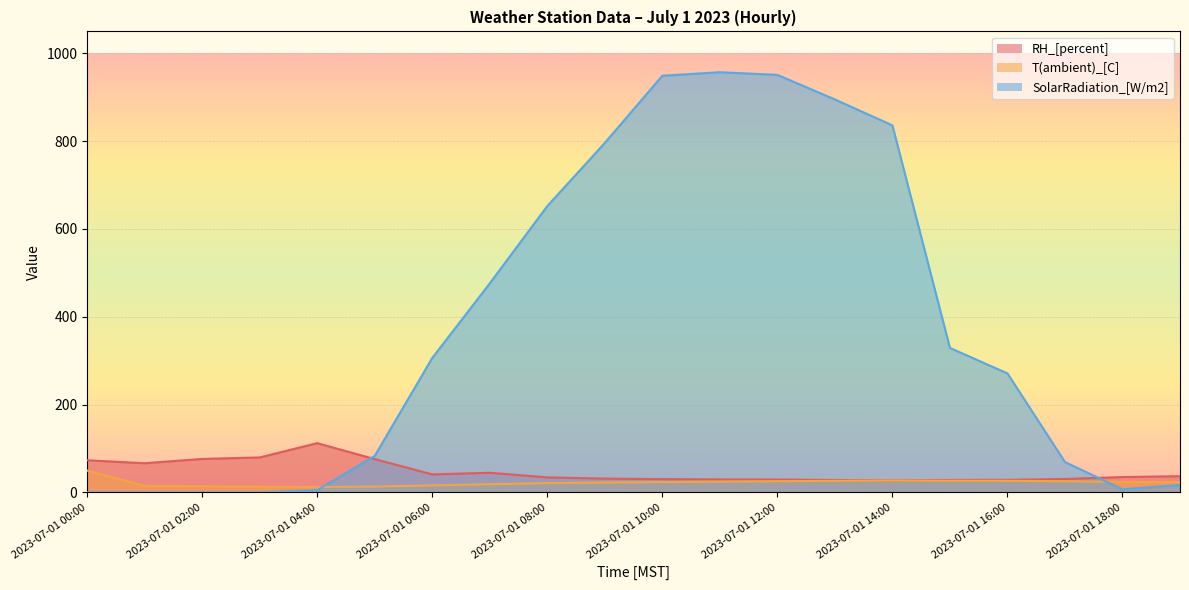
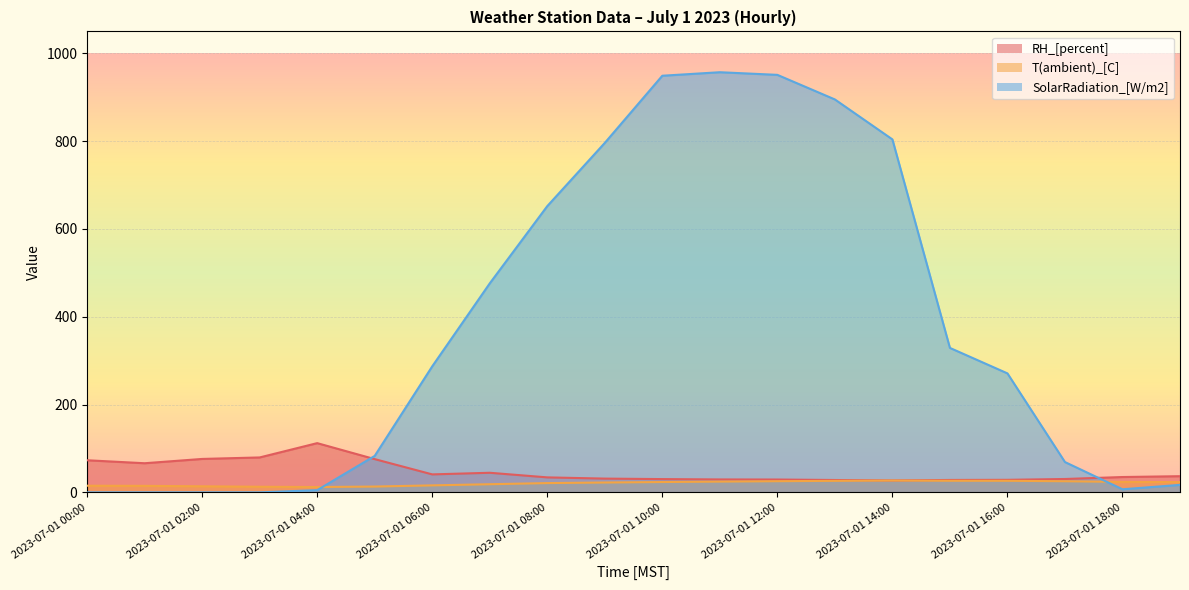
  {
    "RH_[percent]": {
      "2023-07-01 00:00": 70,
      "2023-07-01 02:00": 80,
      "2023-07-01 04:00": 110,
      "2023-07-01 06:00": 40,
      "2023-07-01 08:00": 30,
      "2023-07-01 10:00": 30,
      "2023-07-01 18:00": 30
    },
    "T(ambient)_[C]": {
-     "2023-07-01 00:00": 50,
+     "2023-07-01 00:00": 20,
      "2023-07-01 02:00": 10,
      "2023-07-01 04:00": 10,
      "2023-07-01 06:00": 20,
      "2023-07-01 08:00": 20,
      "2023-07-01 10:00": 20,
      "2023-07-01 18:00": 20
    },
    "SolarRadiation_[W/m2]": {
      "2023-07-01 00:00": 0,
      "2023-07-01 02:00": 0,
      "2023-07-01 04:00": 10,
-     "2023-07-01 06:00": 310,
+     "2023-07-01 06:00": 290,
      "2023-07-01 08:00": 650,
      "2023-07-01 10:00": 950,
      "2023-07-01 12:00": 950,
-     "2023-07-01 14:00": 840,
+     "2023-07-01 14:00": 800,
      "2023-07-01 16:00": 270,
      "2023-07-01 18:00": 10
    }
  }
